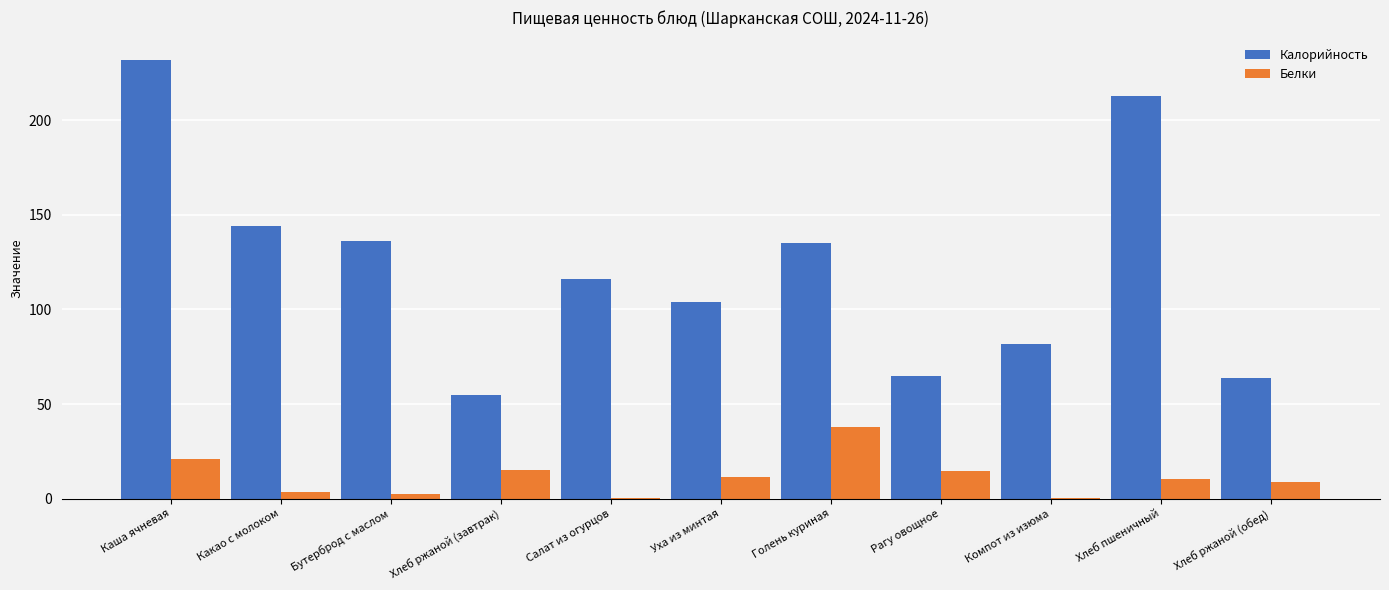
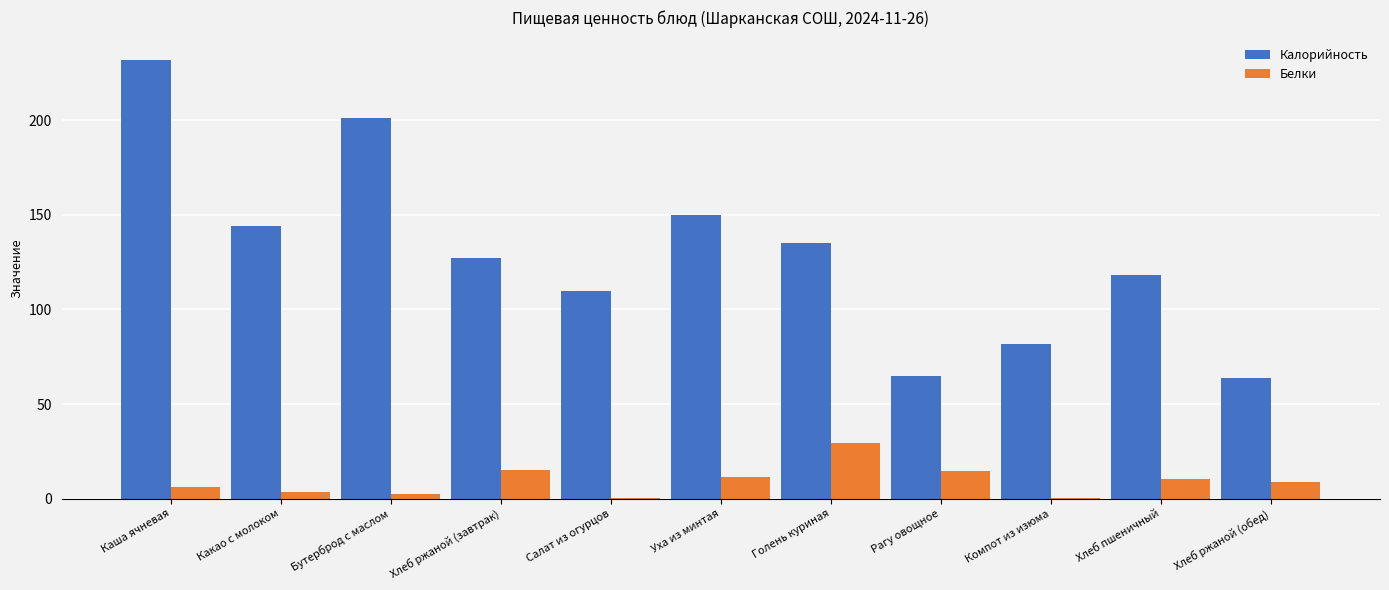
  {
    "Калорийность": {
      "Каша ячневая": 232,
      "Какао с молоком": 144,
-     "Бутерброд с маслом": 136,
-     "Хлеб ржаной (завтрак)": 55,
-     "Салат из огурцов": 116,
-     "Уха из минтая": 104,
+     "Бутерброд с маслом": 201,
+     "Хлеб ржаной (завтрак)": 127,
+     "Салат из огурцов": 110,
+     "Уха из минтая": 150,
      "Голень куриная": 135,
      "Рагу овощное": 65,
      "Компот из изюма": 82,
-     "Хлеб пшеничный": 213,
+     "Хлеб пшеничный": 118,
      "Хлеб ржаной (обед)": 64
    },
    "Белки": {
-     "Каша ячневая": 21,
+     "Каша ячневая": 6,
      "Какао с молоком": 4,
      "Бутерброд с маслом": 2,
      "Хлеб ржаной (завтрак)": 15,
      "Уха из минтая": 12,
-     "Голень куриная": 38,
+     "Голень куриная": 30,
      "Рагу овощное": 15,
      "Хлеб пшеничный": 10,
      "Хлеб ржаной (обед)": 9
    }
  }
